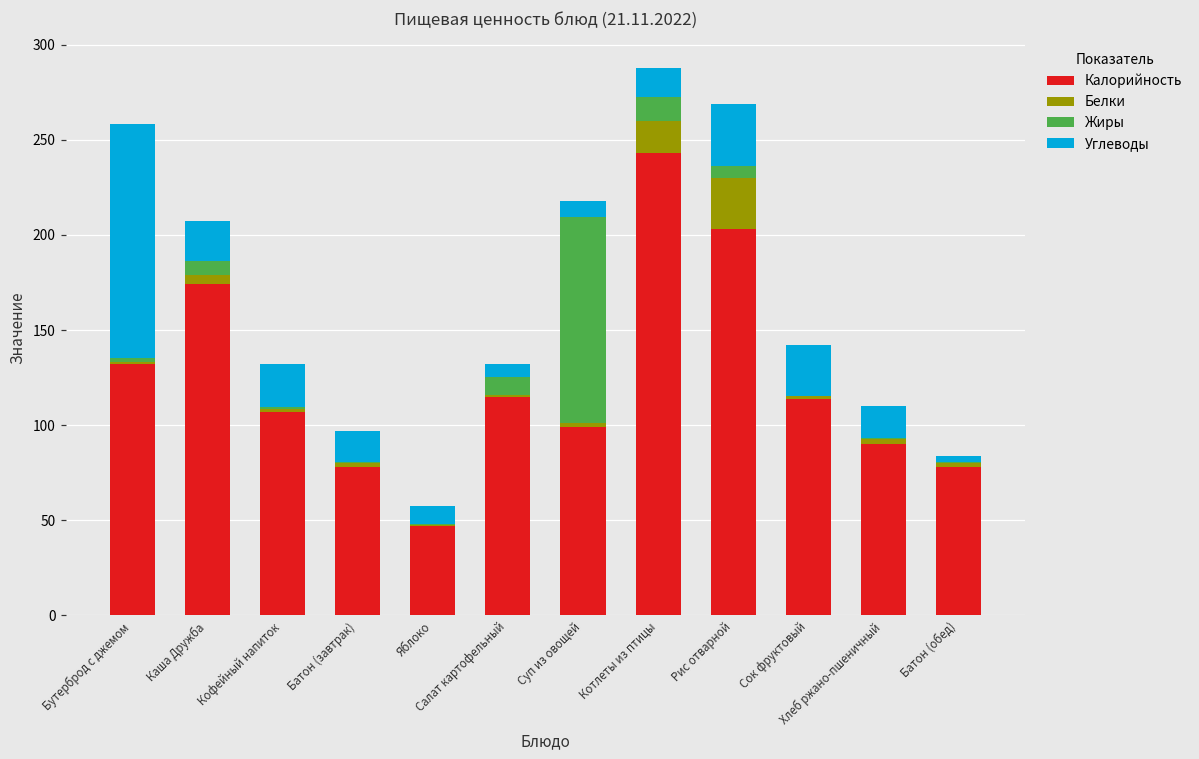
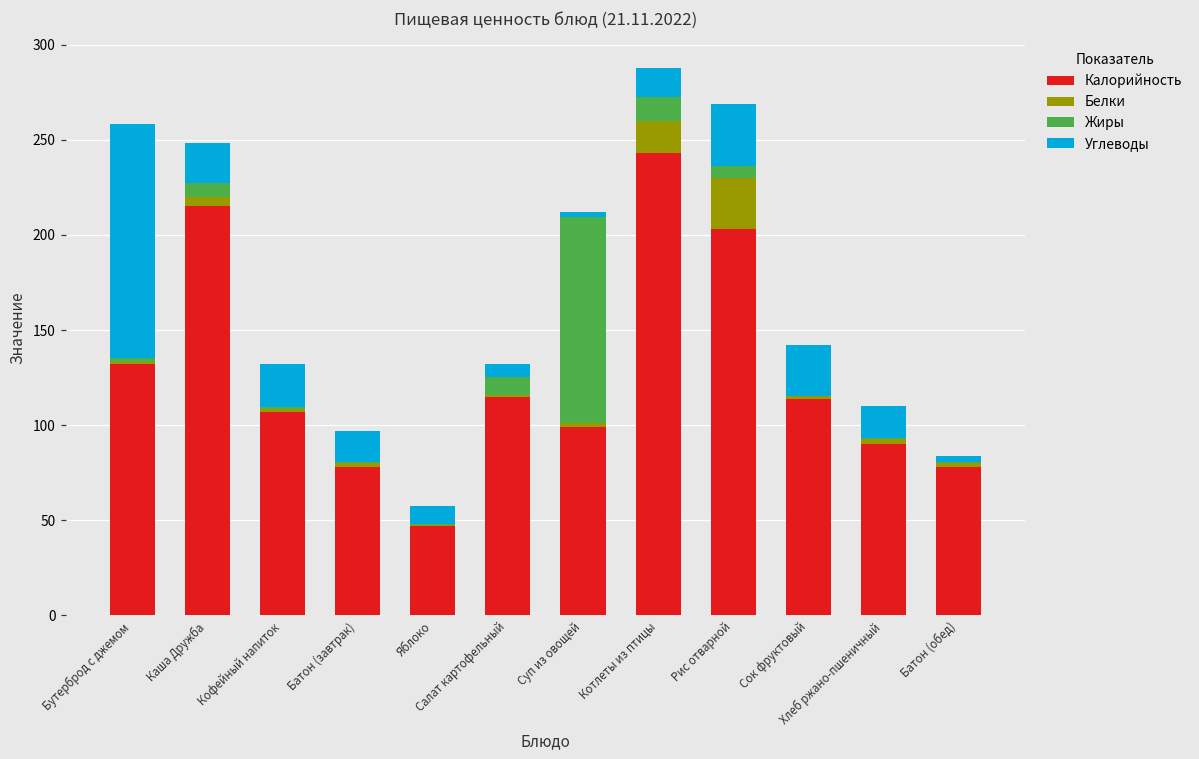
  {
    "Калорийность": {
      "Бутерброд с джемом": 132,
-     "Каша Дружба": 174,
+     "Каша Дружба": 215,
      "Кофейный напиток": 107,
      "Батон (завтрак)": 78,
      "Яблоко": 47,
      "Салат картофельный": 115,
      "Суп из овощей": 99,
      "Котлеты из птицы": 243,
      "Рис отварной": 203,
      "Сок фруктовый": 114,
      "Хлеб ржано-пшеничный": 90,
      "Батон (обед)": 78
    },
    "Белки": {
      "Каша Дружба": 5,
      "Кофейный напиток": 2,
      "Батон (завтрак)": 2,
      "Суп из овощей": 2,
      "Котлеты из птицы": 17,
      "Рис отварной": 27,
      "Хлеб ржано-пшеничный": 3,
      "Батон (обед)": 2
    },
    "Жиры": {
      "Бутерброд с джемом": 2,
      "Каша Дружба": 8,
      "Салат картофельный": 9,
      "Суп из овощей": 108,
      "Котлеты из птицы": 13,
      "Рис отварной": 6
    },
    "Углеводы": {
      "Бутерброд с джемом": 123,
      "Каша Дружба": 21,
      "Кофейный напиток": 22,
      "Батон (завтрак)": 16,
      "Яблоко": 10,
      "Салат картофельный": 7,
-     "Суп из овощей": 9,
+     "Суп из овощей": 3,
      "Котлеты из птицы": 15,
      "Рис отварной": 33,
      "Сок фруктовый": 26,
      "Хлеб ржано-пшеничный": 17,
      "Батон (обед)": 3
    }
  }
